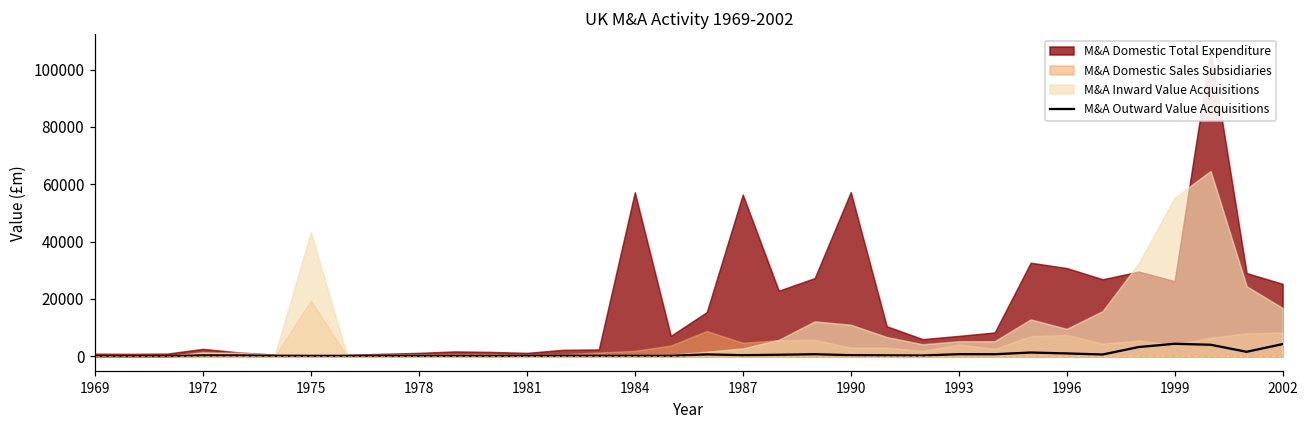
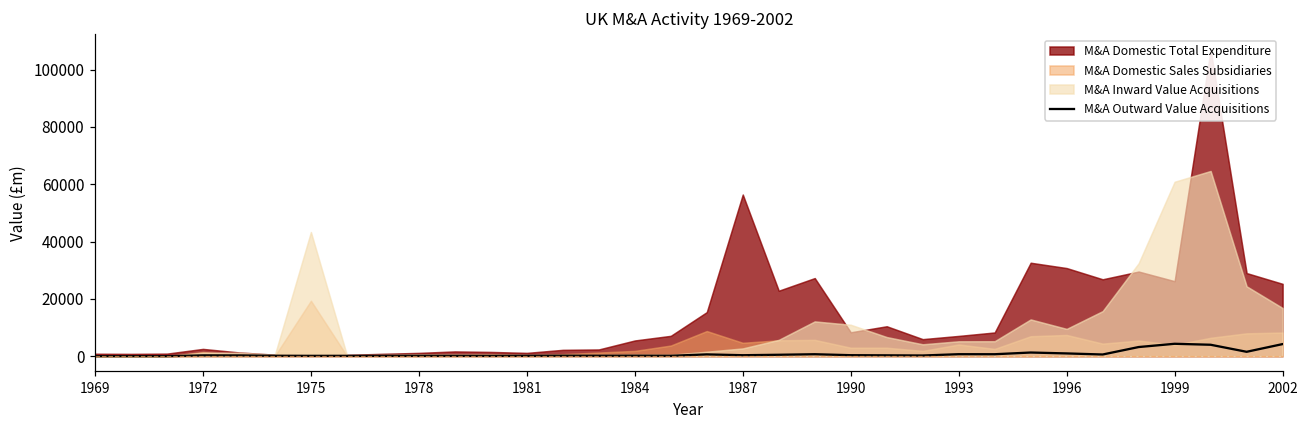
  {
    "M&A Domestic Total Expenditure": {
      "1972": 3000,
-     "1984": 57000,
+     "1984": 5000,
      "1987": 56000,
-     "1990": 57000,
+     "1990": 8000,
      "1993": 7000,
      "1996": 31000,
      "1999": 26000,
      "2002": 25000
    },
    "M&A Outward Value Acquisitions": {
      "1987": 0,
      "1990": 0,
      "1993": 1000,
      "1996": 1000,
      "2002": 4000
    },
    "M&A Domestic Sales Subsidiaries": {
      "1975": 19000,
      "1984": 2000,
      "1987": 5000,
      "1990": 3000,
      "1993": 4000,
      "1996": 7000,
      "2002": 8000
    },
    "M&A Inward Value Acquisitions": {
      "1975": 43000,
      "1987": 3000,
      "1990": 11000,
      "1993": 5000,
      "1996": 10000,
-     "1999": 55000,
+     "1999": 61000,
      "2002": 17000
    }
  }
